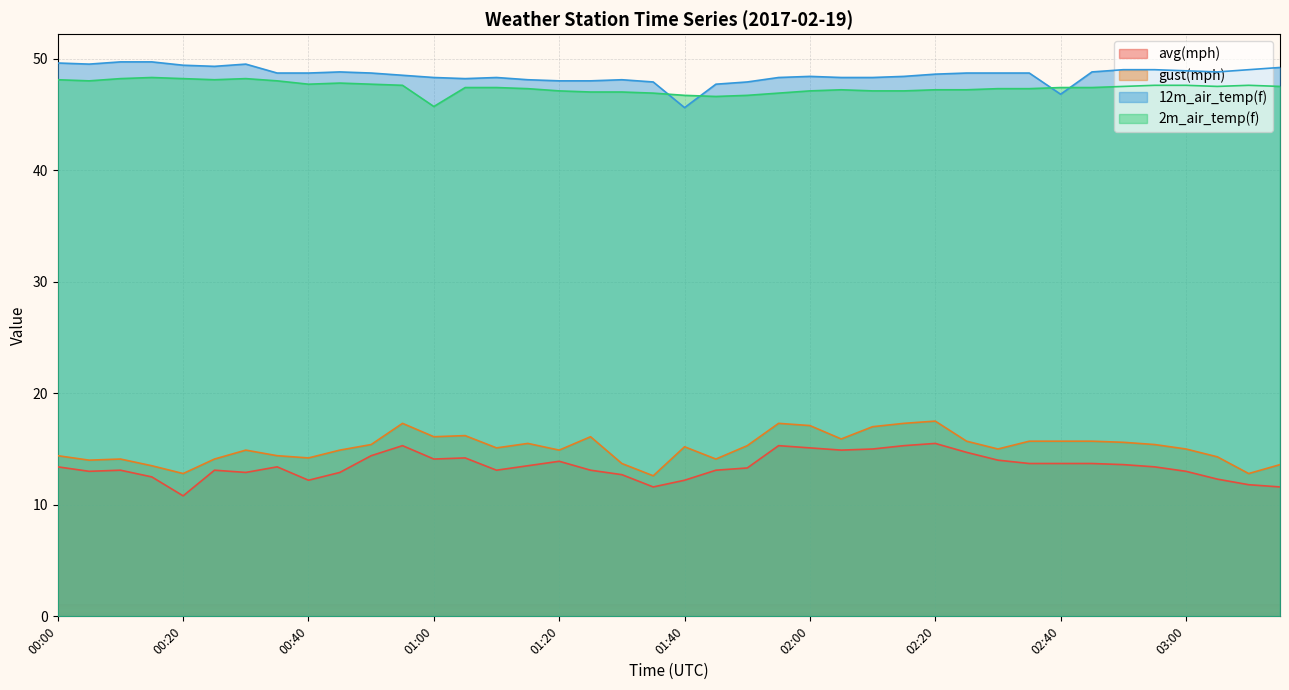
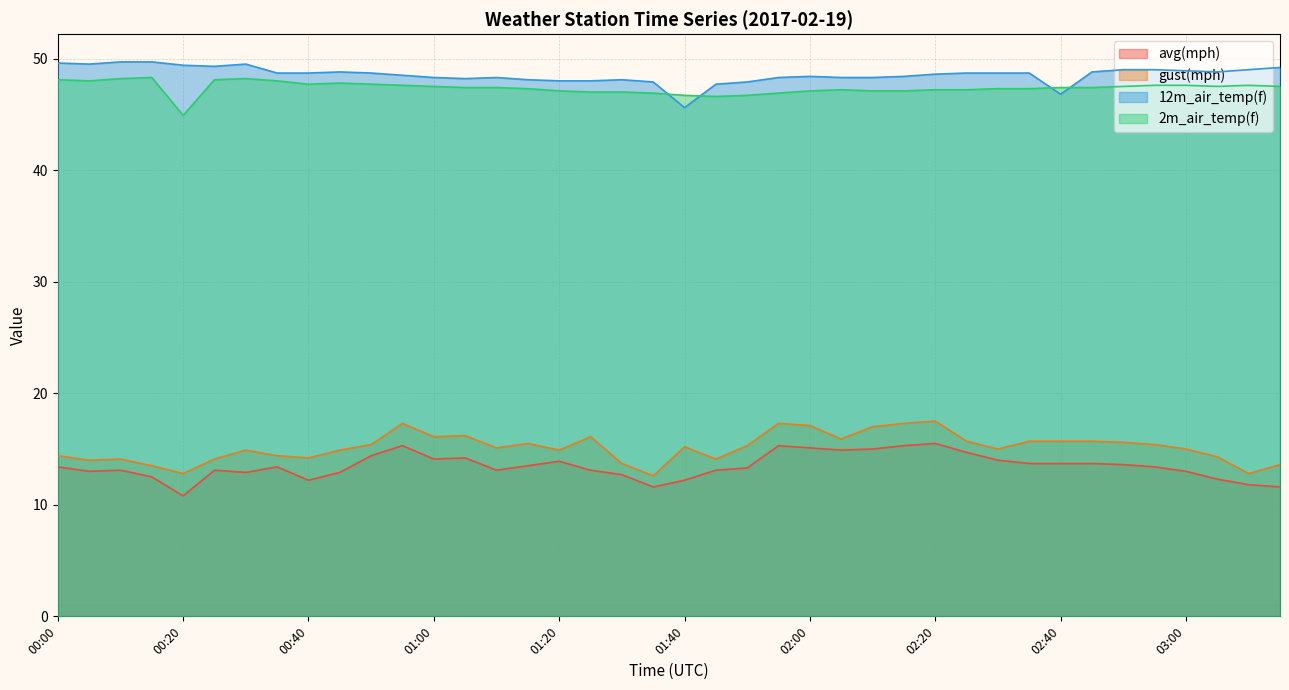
  {
    "12m_air_temp(f)": {
      "00:00": 49.6,
      "00:20": 49.4,
      "00:40": 48.7,
      "01:00": 48.3,
      "01:20": 48.0,
      "01:40": 45.6,
      "02:00": 48.4,
      "02:20": 48.6,
      "02:40": 46.8
    },
    "2m_air_temp(f)": {
      "00:00": 48.1,
-     "00:20": 48.2,
+     "00:20": 44.9,
      "00:40": 47.7,
-     "01:00": 45.7,
+     "01:00": 47.5,
      "01:20": 47.1,
      "01:40": 46.7,
      "02:00": 47.1,
      "02:20": 47.2,
      "02:40": 47.4
    }
  }
